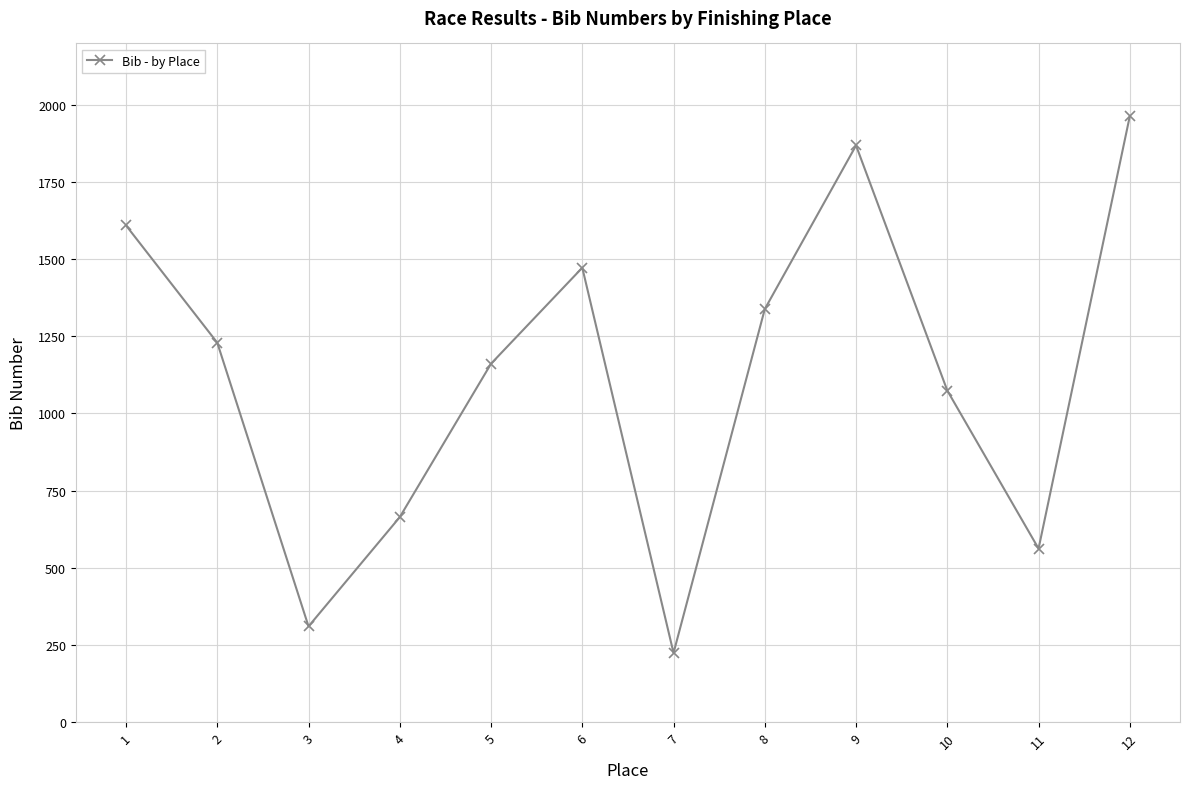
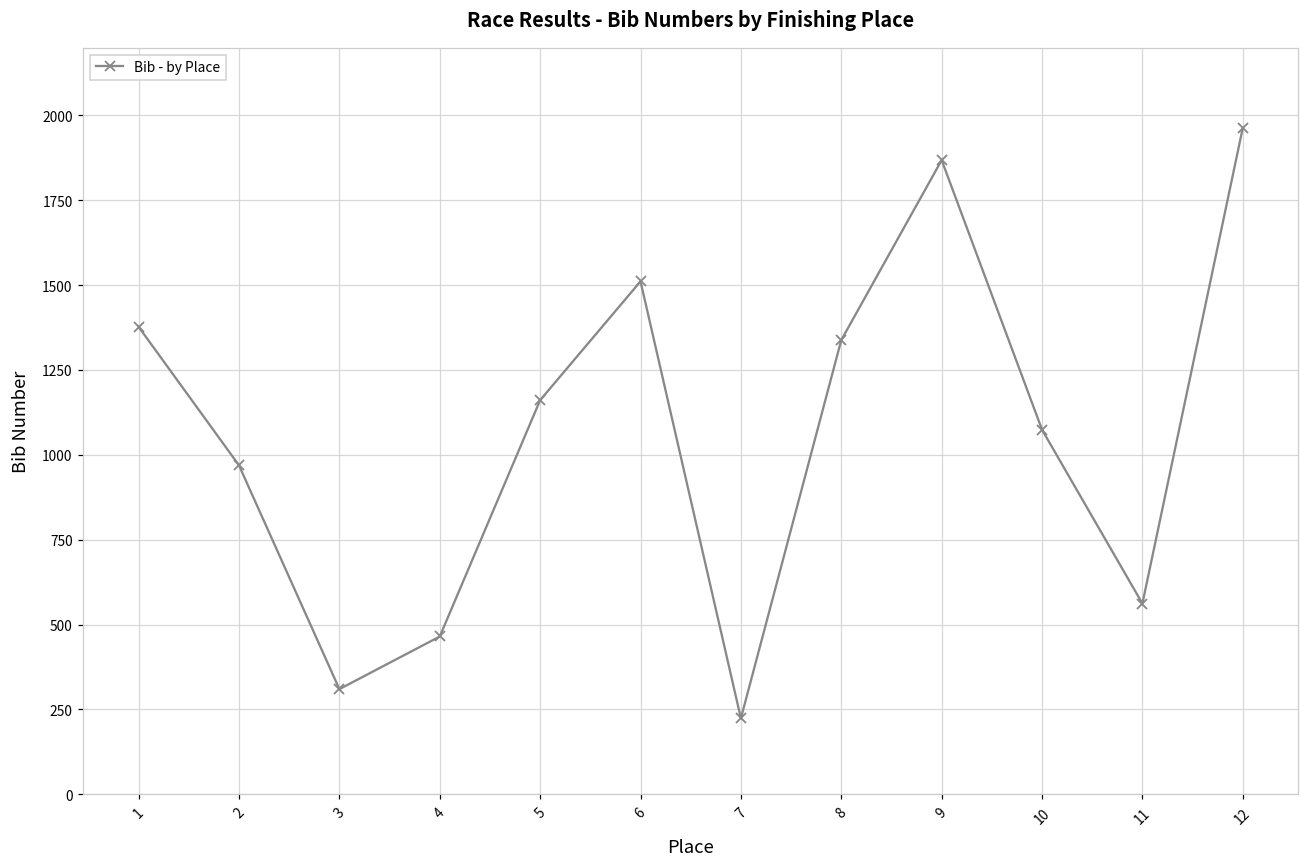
  {
-   "1": 1610,
-   "2": 1230,
+   "1": 1380,
+   "2": 970,
    "3": 310,
-   "4": 660,
+   "4": 470,
    "5": 1160,
-   "6": 1470,
+   "6": 1510,
    "7": 220,
    "8": 1340,
    "9": 1870,
    "10": 1070,
    "11": 560,
    "12": 1960
  }
